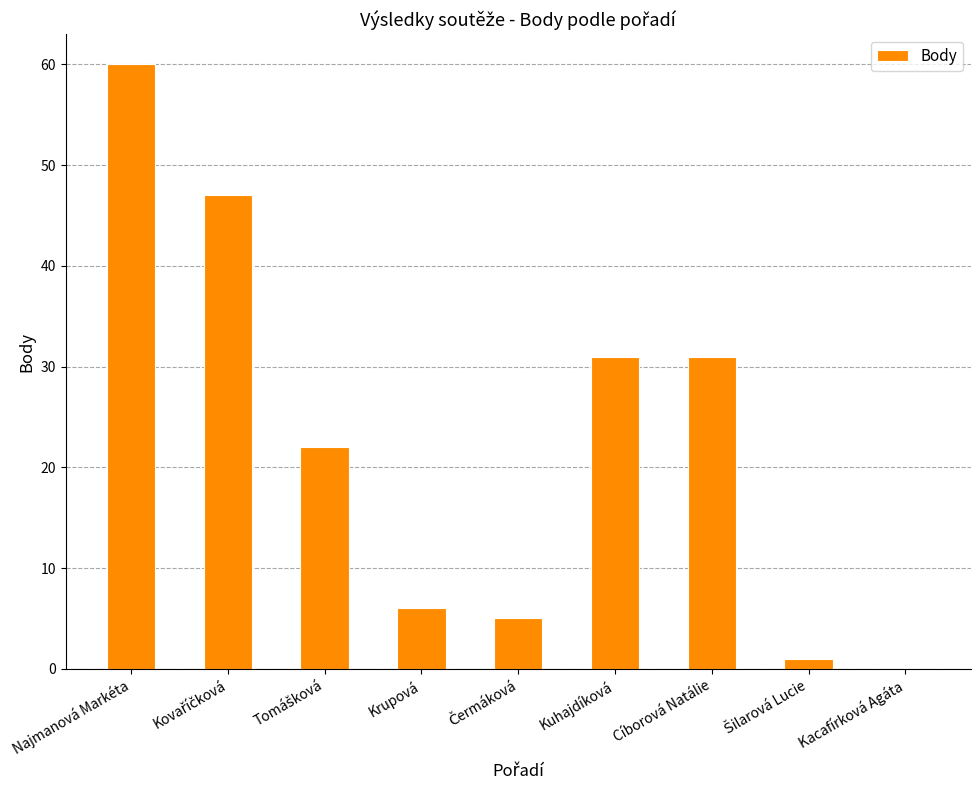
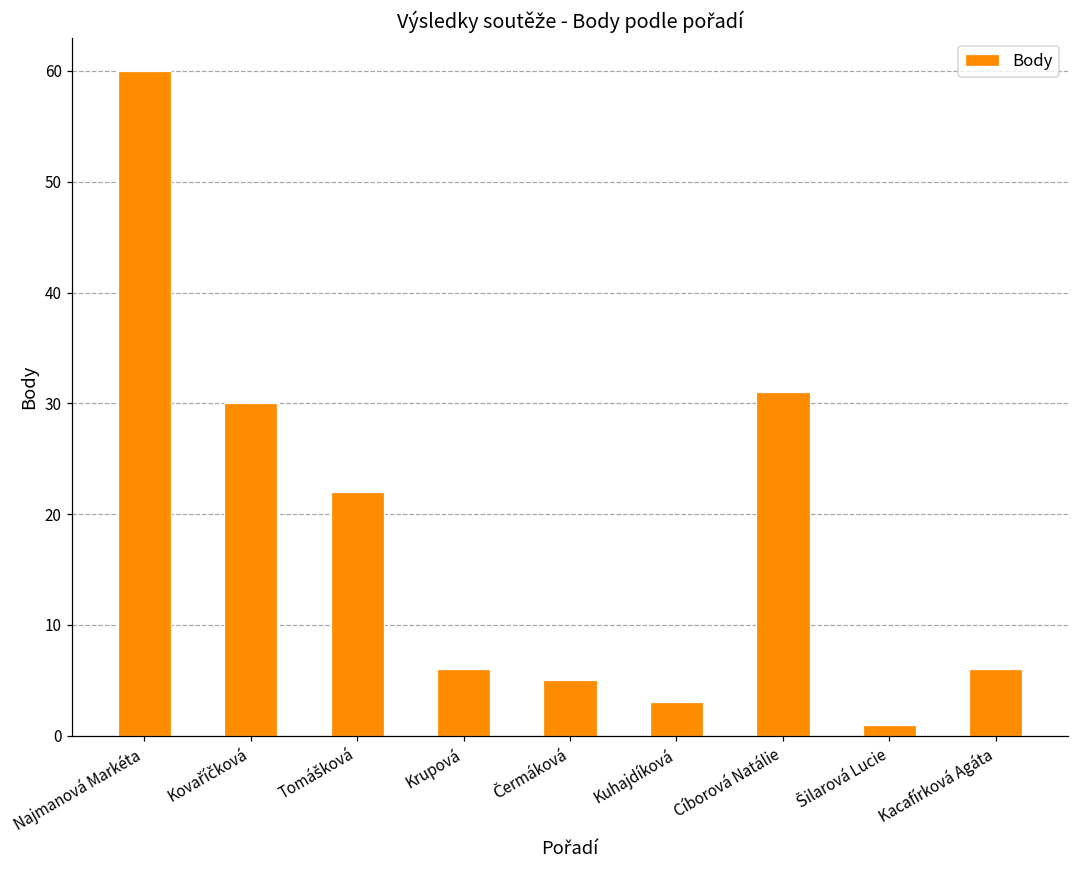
  {
    "Najmanová Markéta": 60,
-   "Kovaříčková": 47,
+   "Kovaříčková": 30,
    "Tomášková": 22,
    "Krupová": 6,
    "Čermáková": 5,
-   "Kuhajdíková": 31,
+   "Kuhajdíková": 3,
    "Cíborová Natálie": 31,
    "Šilarová Lucie": 1,
-   "Kacafírková Agáta": 0
+   "Kacafírková Agáta": 6
  }
